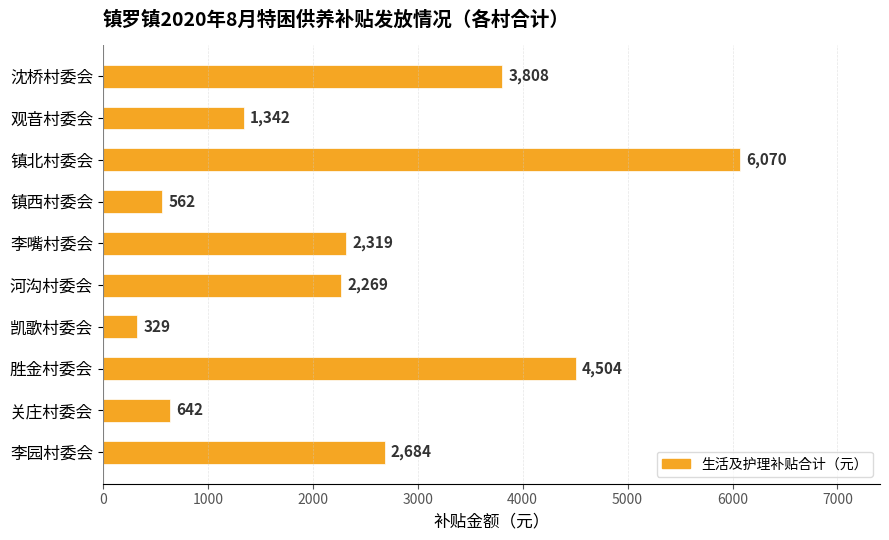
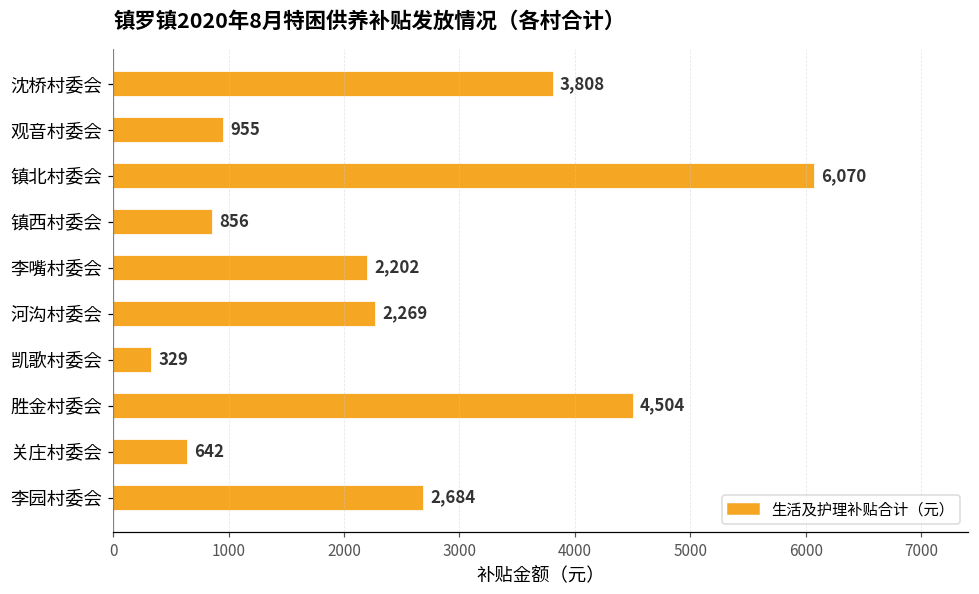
  {
    "沈桥村委会": "3,808",
-   "观音村委会": "1,342",
+   "观音村委会": "955",
    "镇北村委会": "6,070",
-   "镇西村委会": "562",
-   "李嘴村委会": "2,319",
+   "镇西村委会": "856",
+   "李嘴村委会": "2,202",
    "河沟村委会": "2,269",
    "凯歌村委会": "329",
    "胜金村委会": "4,504",
    "关庄村委会": "642",
    "李园村委会": "2,684"
  }
